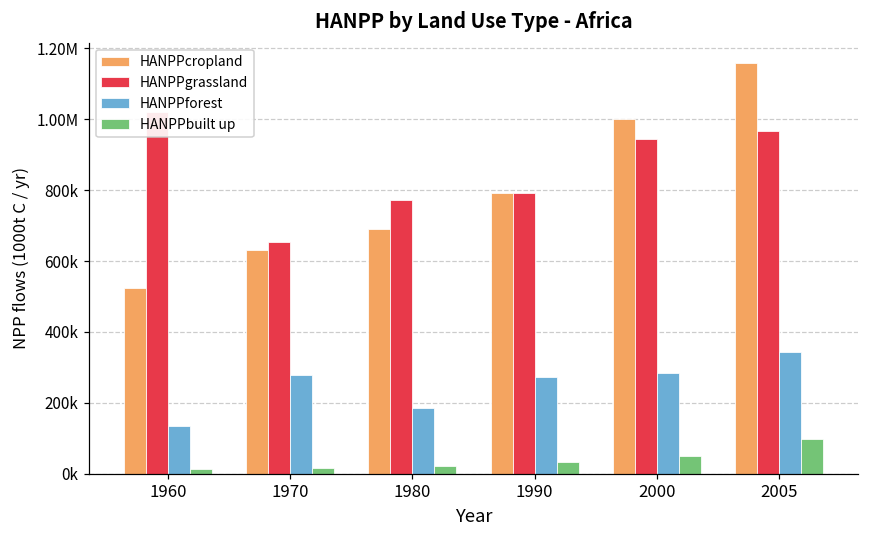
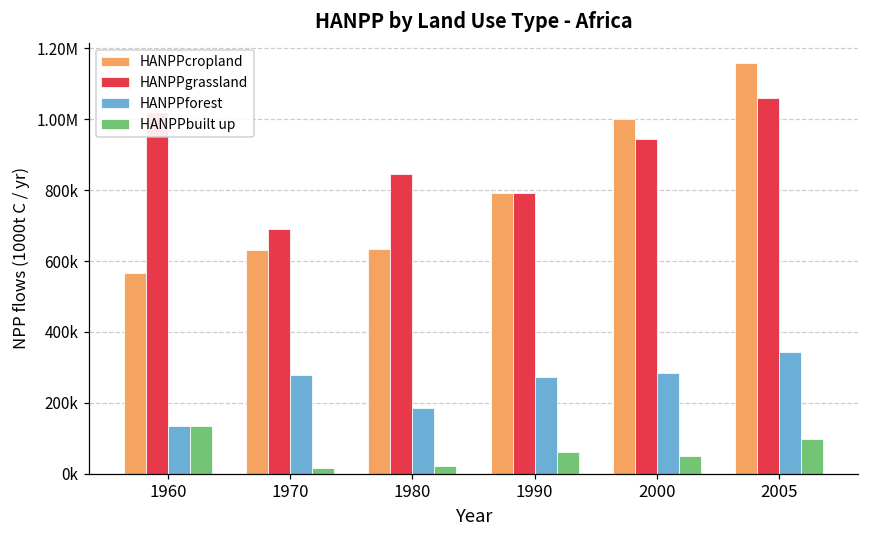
  {
    "HANPPcropland": {
-     "1960": 520000,
+     "1960": 570000,
      "1970": 630000,
-     "1980": 690000,
+     "1980": 630000,
      "1990": 790000,
      "2000": 1000000,
      "2005": 1160000
    },
    "HANPPgrassland": {
-     "1970": 650000,
-     "1980": 770000,
+     "1970": 690000,
+     "1980": 850000,
      "1990": 790000,
      "2000": 940000,
-     "2005": 970000
+     "2005": 1060000
    },
    "HANPPforest": {
      "1960": 130000,
      "1970": 280000,
      "1980": 190000,
      "1990": 270000,
      "2000": 280000,
      "2005": 340000
    },
    "HANPPbuilt up": {
-     "1960": 10000,
+     "1960": 130000,
      "1970": 20000,
      "1980": 20000,
-     "1990": 30000,
+     "1990": 60000,
      "2000": 50000,
      "2005": 100000
    }
  }
